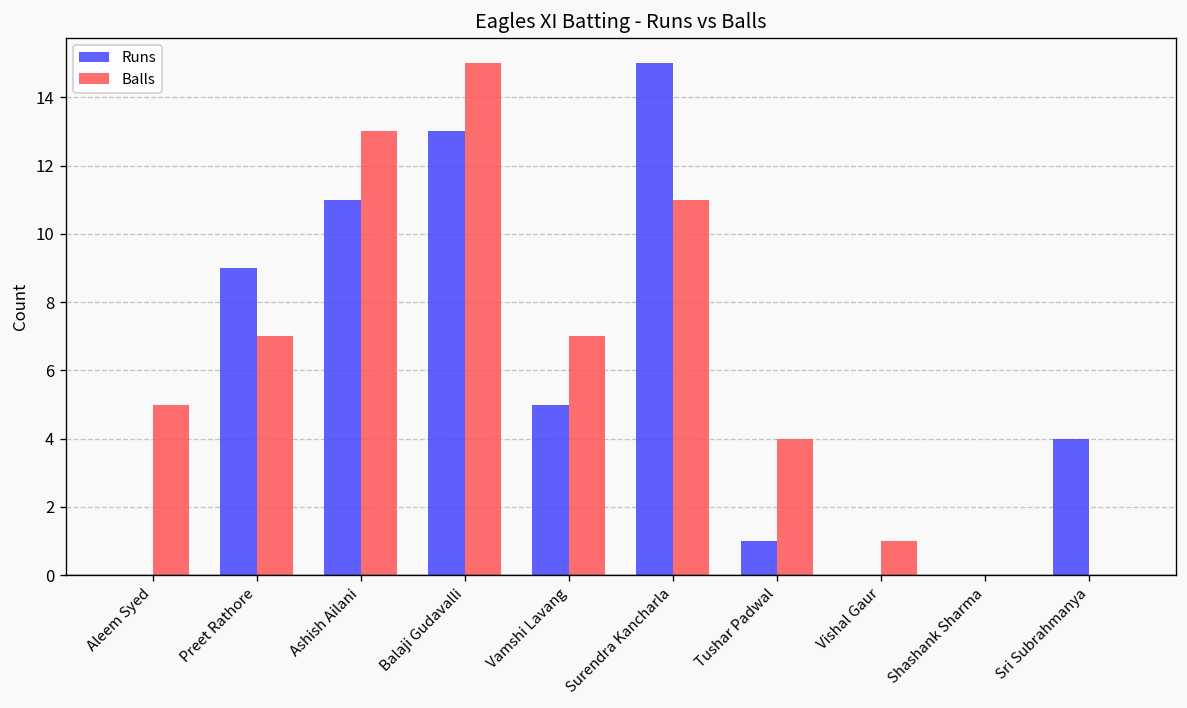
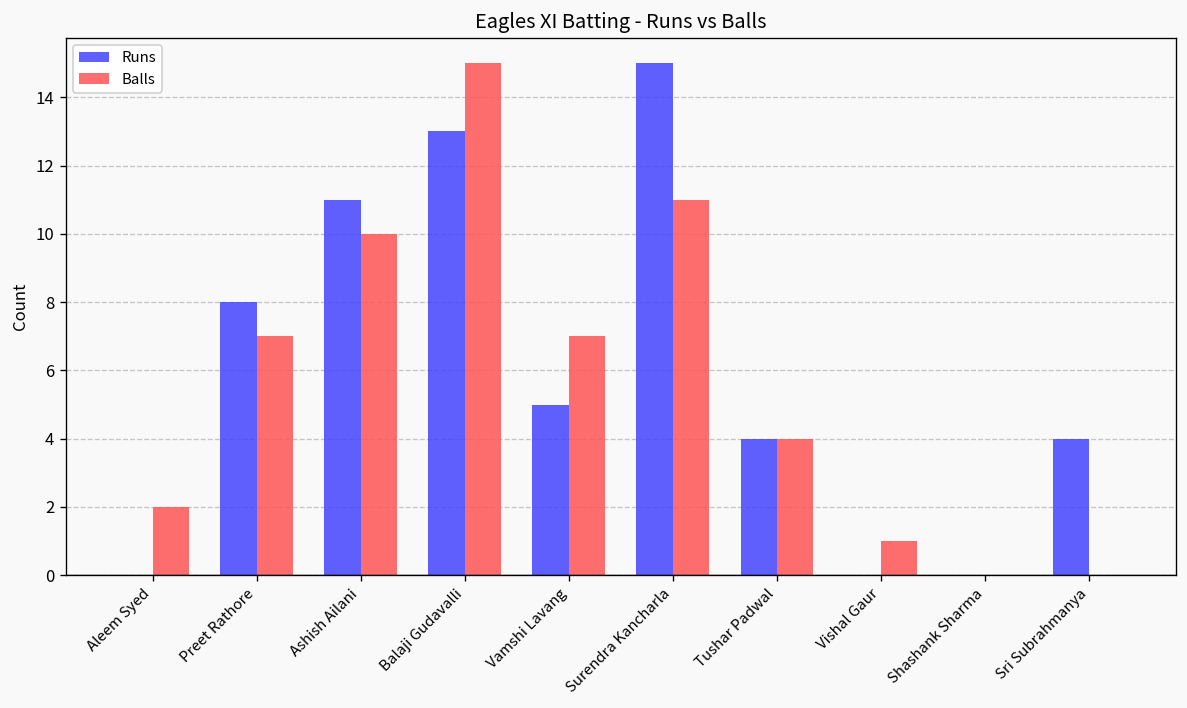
  {
    "Runs": {
      "Aleem Syed": 0,
-     "Preet Rathore": 9,
+     "Preet Rathore": 8,
      "Ashish Ailani": 11,
      "Balaji Gudavalli": 13,
      "Vamshi Lavang": 5,
      "Surendra Kancharla": 15,
-     "Tushar Padwal": 1,
+     "Tushar Padwal": 4,
      "Vishal Gaur": 0,
      "Shashank Sharma": 0,
      "Sri Subrahmanya": 4
    },
    "Balls": {
-     "Aleem Syed": 5,
+     "Aleem Syed": 2,
      "Preet Rathore": 7,
-     "Ashish Ailani": 13,
+     "Ashish Ailani": 10,
      "Balaji Gudavalli": 15,
      "Vamshi Lavang": 7,
      "Surendra Kancharla": 11,
      "Tushar Padwal": 4,
      "Vishal Gaur": 1,
      "Shashank Sharma": 0,
      "Sri Subrahmanya": 0
    }
  }
